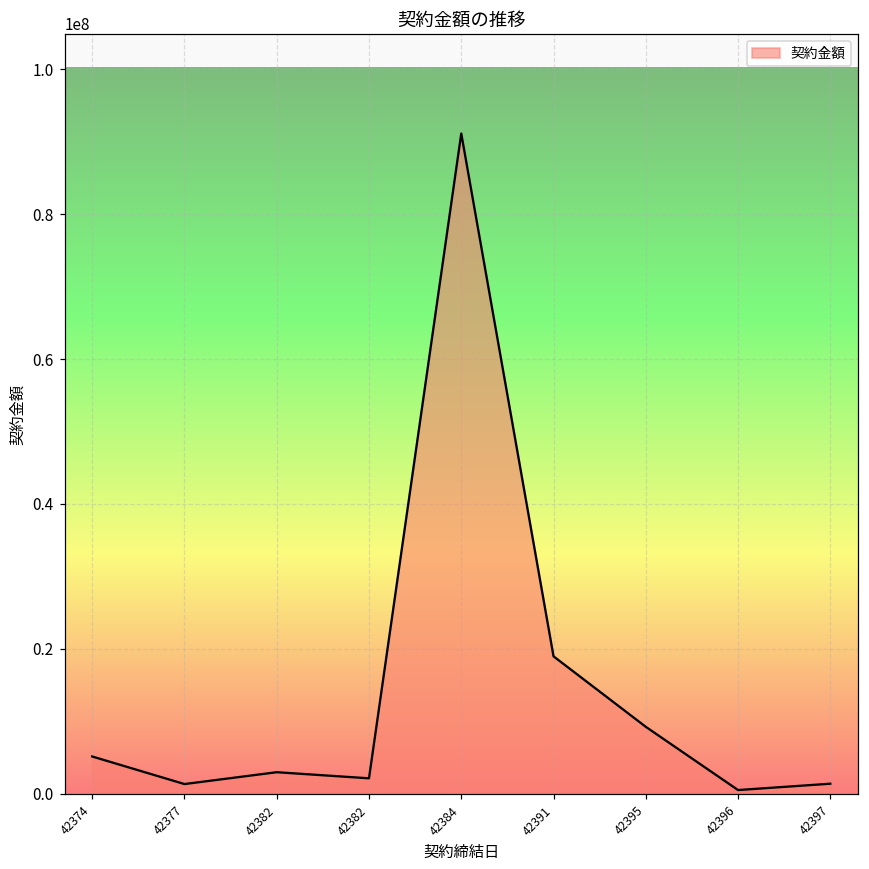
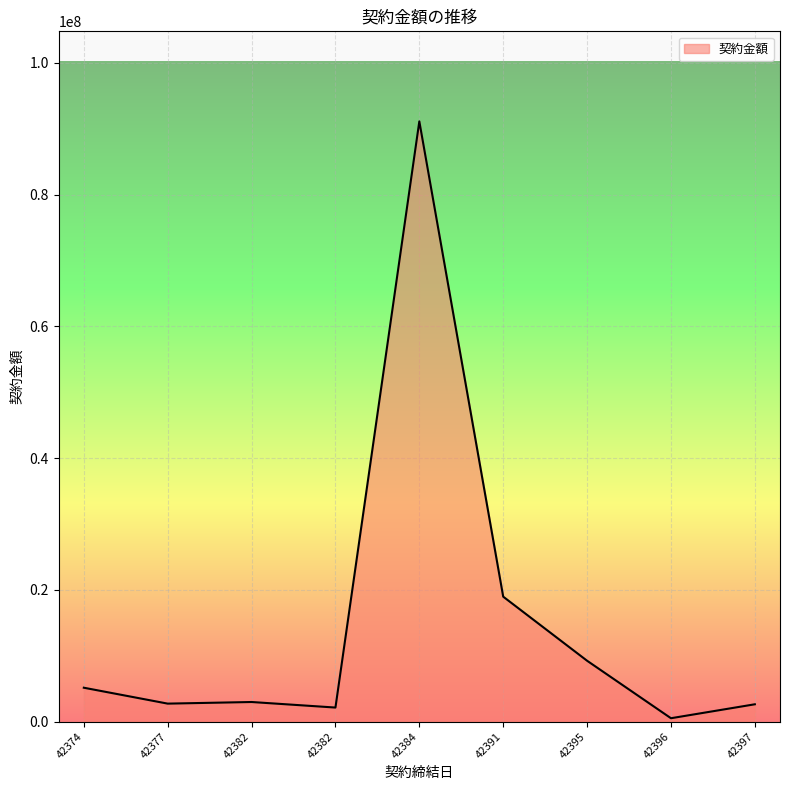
  {
    "42374": 5000000,
-   "42377": 1000000,
+   "42377": 3000000,
    "42384": 91000000,
    "42391": 19000000,
    "42395": 9000000,
    "42396": 1000000,
-   "42397": 1000000
+   "42397": 3000000
  }
